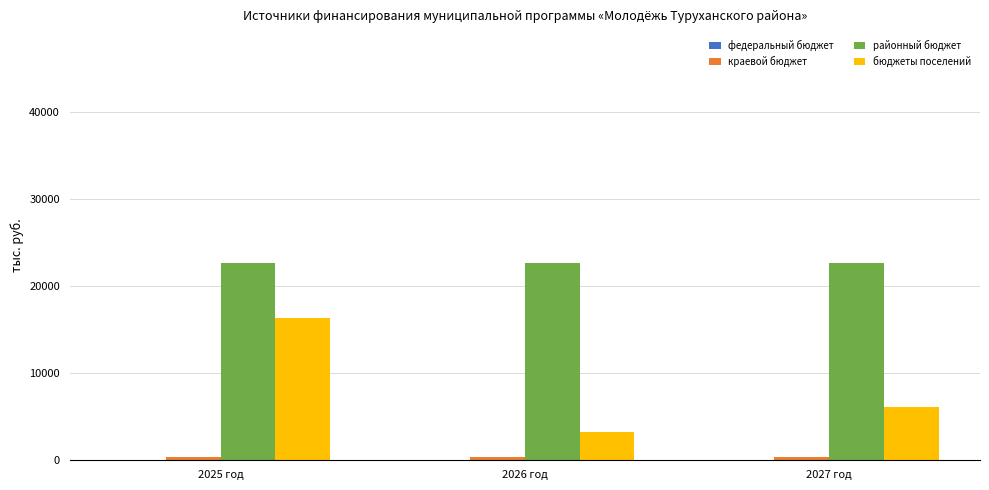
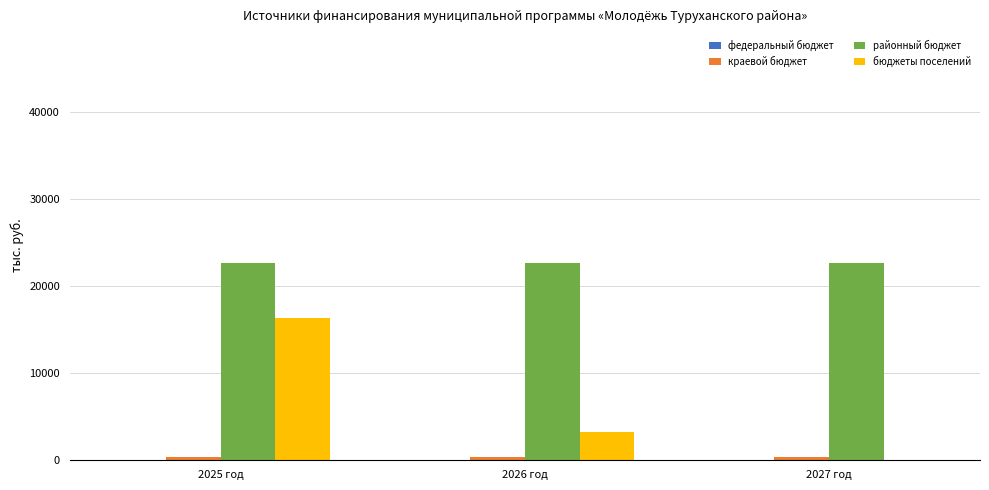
  {
    "федеральный бюджет": {
      "2025 год": 0,
      "2026 год": 0,
      "2027 год": 0
    },
    "краевой бюджет": {
      "2025 год": 0,
      "2026 год": 0,
      "2027 год": 0
    },
    "районный бюджет": {
      "2025 год": 23000,
      "2026 год": 23000,
      "2027 год": 23000
    },
    "бюджеты поселений": {
      "2025 год": 16000,
      "2026 год": 3000,
-     "2027 год": 6000
+     "2027 год": 0
    }
  }
